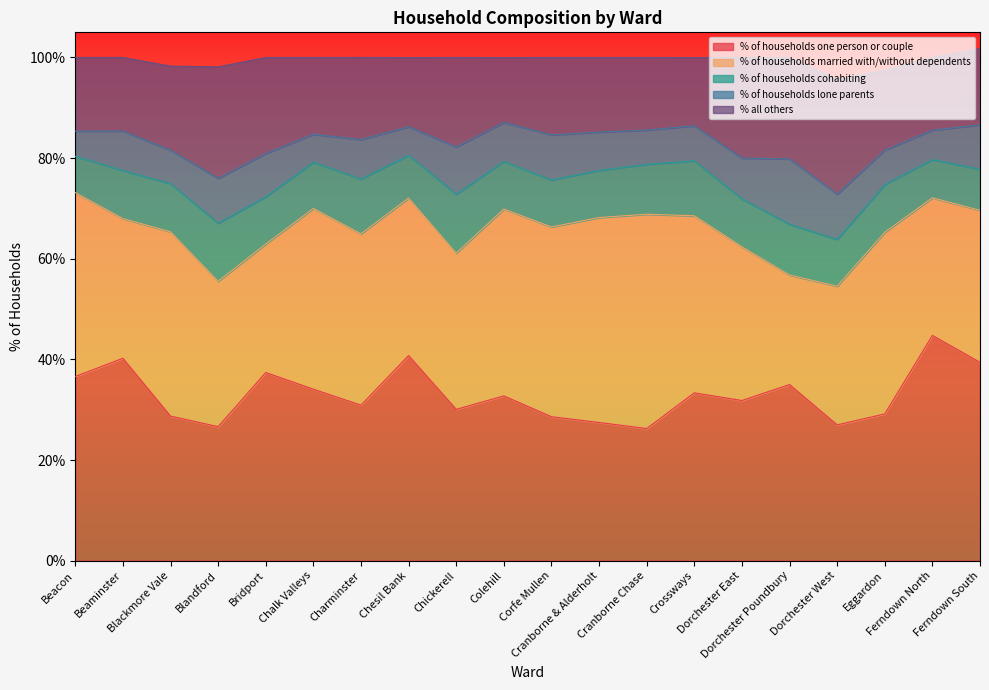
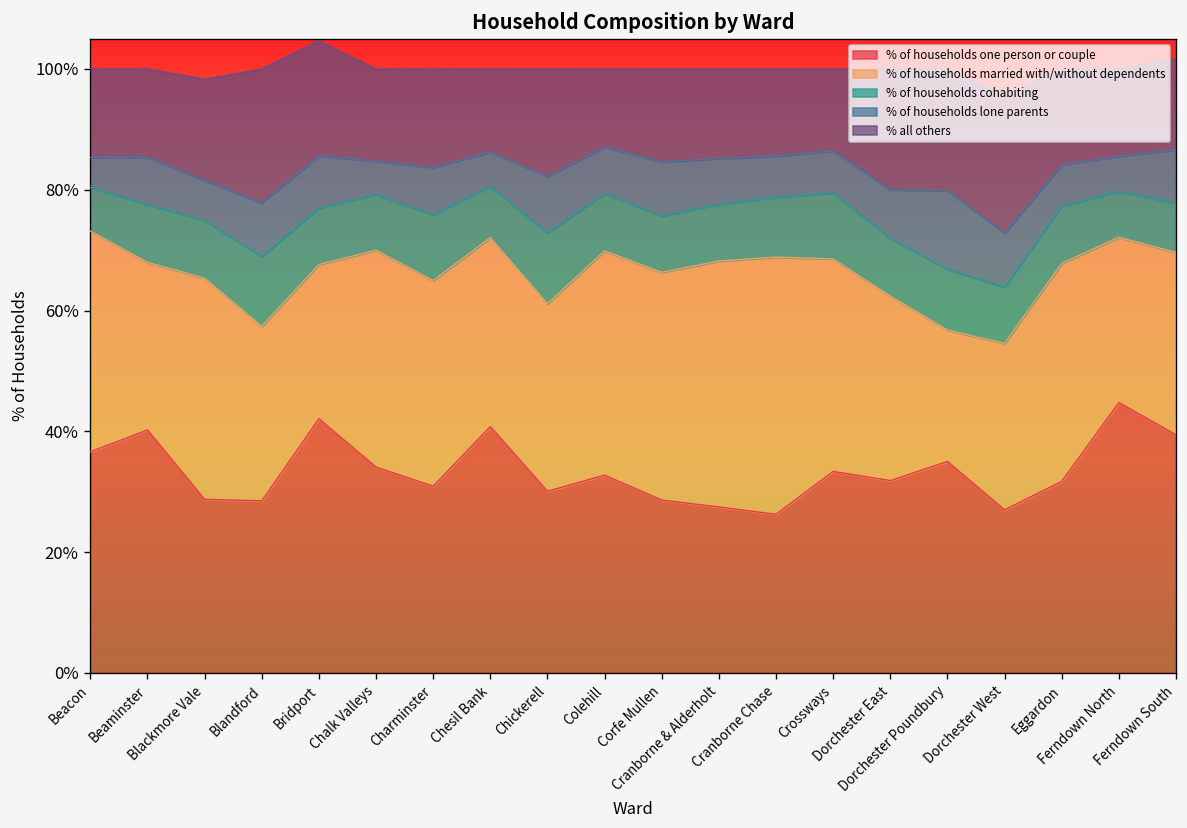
  {
    "% of households one person or couple": {
      "Beacon": "37%",
      "Beaminster": "40%",
      "Blackmore Vale": "29%",
-     "Blandford": "27%",
-     "Bridport": "37%",
+     "Blandford": "28%",
+     "Bridport": "42%",
      "Chalk Valleys": "34%",
      "Charminster": "31%",
      "Chesil Bank": "41%",
      "Chickerell": "30%",
      "Colehill": "33%",
      "Corfe Mullen": "29%",
      "Cranborne & Alderholt": "27%",
      "Cranborne Chase": "26%",
      "Crossways": "33%",
      "Dorchester East": "32%",
      "Dorchester Poundbury": "35%",
      "Dorchester West": "27%",
-     "Eggardon": "29%",
+     "Eggardon": "32%",
      "Ferndown North": "45%",
      "Ferndown South": "39%"
    },
    "% of households married with/without dependents": {
      "Beacon": "37%",
      "Beaminster": "28%",
      "Blackmore Vale": "37%",
      "Blandford": "29%",
      "Bridport": "26%",
      "Chalk Valleys": "36%",
      "Charminster": "34%",
      "Chesil Bank": "31%",
      "Chickerell": "31%",
      "Colehill": "37%",
      "Corfe Mullen": "38%",
      "Cranborne & Alderholt": "41%",
      "Cranborne Chase": "43%",
      "Crossways": "35%",
      "Dorchester East": "31%",
      "Dorchester Poundbury": "22%",
      "Dorchester West": "28%",
      "Eggardon": "36%",
      "Ferndown North": "27%",
      "Ferndown South": "30%"
    },
    "% all others": {
      "Beacon": "15%",
      "Beaminster": "15%",
      "Blackmore Vale": "17%",
      "Blandford": "22%",
      "Bridport": "19%",
      "Chalk Valleys": "15%",
      "Charminster": "16%",
      "Chesil Bank": "14%",
      "Chickerell": "18%",
      "Colehill": "13%",
      "Corfe Mullen": "15%",
      "Cranborne & Alderholt": "15%",
      "Cranborne Chase": "14%",
      "Crossways": "14%",
      "Ferndown South": "15%"
    }
  }
